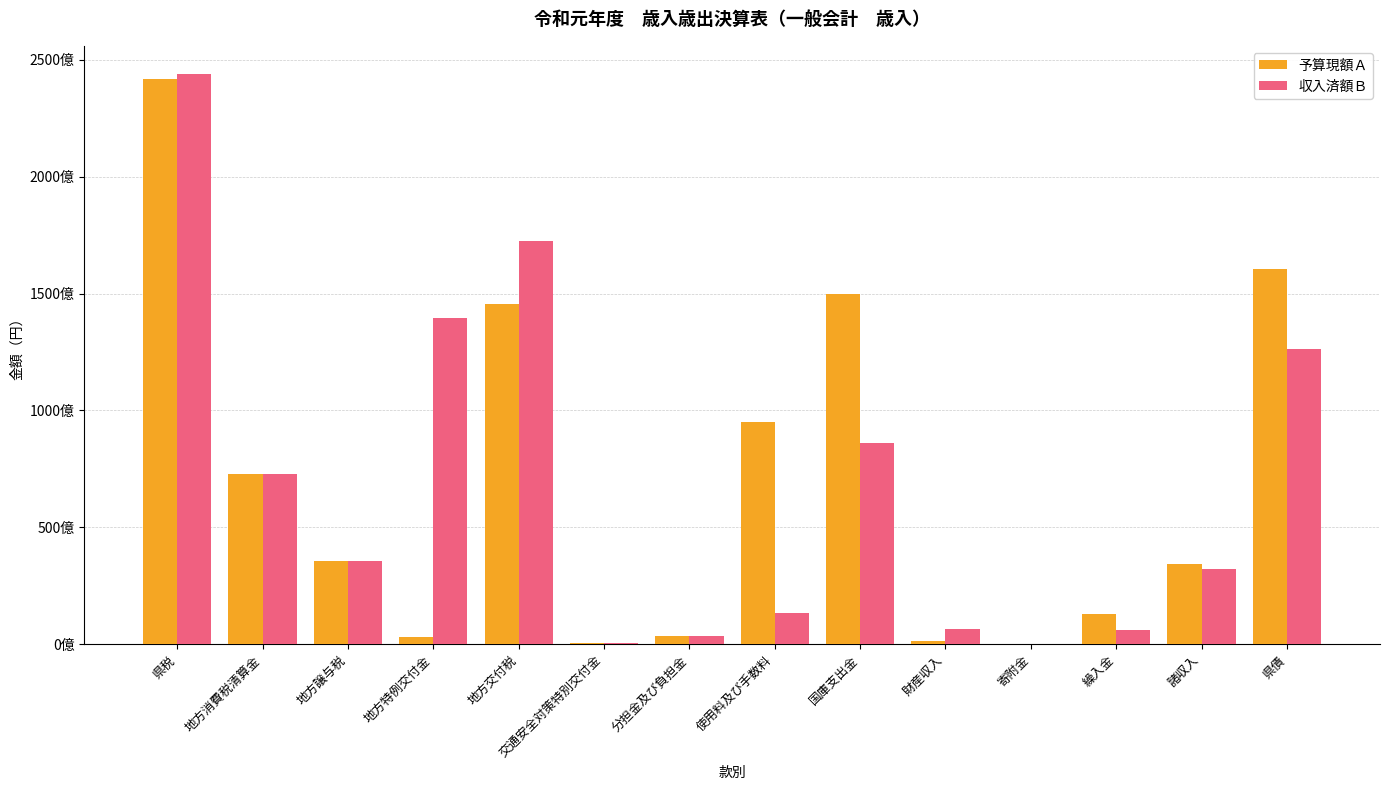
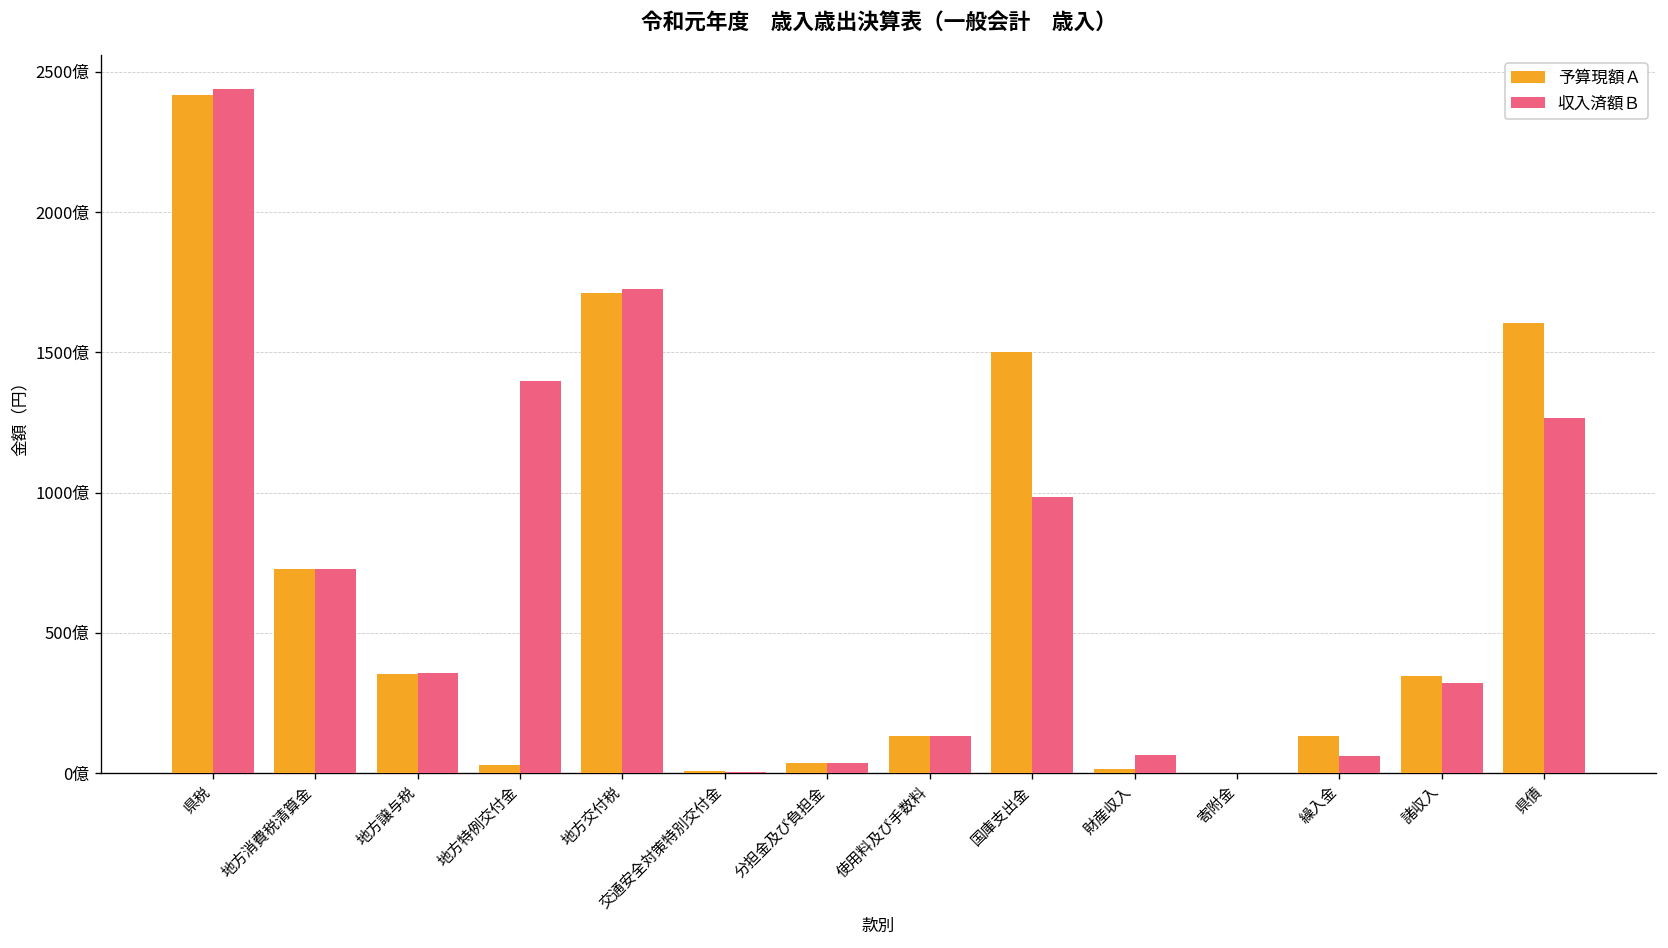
  {
    "予算現額Ａ": {
      "県税": "2420億",
      "地方消費税清算金": "730億",
      "地方譲与税": "360億",
      "地方特例交付金": "30億",
-     "地方交付税": "1450億",
+     "地方交付税": "1710億",
      "分担金及び負担金": "40億",
-     "使用料及び手数料": "950億",
+     "使用料及び手数料": "130億",
      "国庫支出金": "1500億",
      "財産収入": "10億",
      "繰入金": "130億",
      "諸収入": "350億",
      "県債": "1600億"
    },
    "収入済額Ｂ": {
      "県税": "2440億",
      "地方消費税清算金": "730億",
      "地方譲与税": "360億",
      "地方特例交付金": "1400億",
      "地方交付税": "1720億",
      "分担金及び負担金": "30億",
      "使用料及び手数料": "130億",
-     "国庫支出金": "860億",
+     "国庫支出金": "980億",
      "財産収入": "60億",
      "繰入金": "60億",
      "諸収入": "320億",
      "県債": "1260億"
    }
  }
